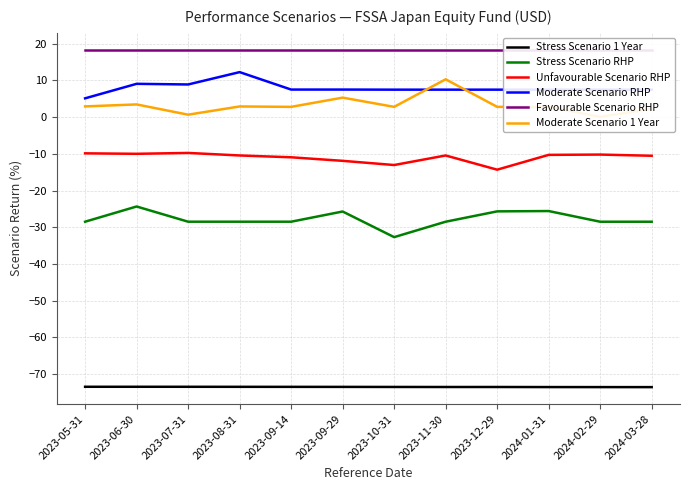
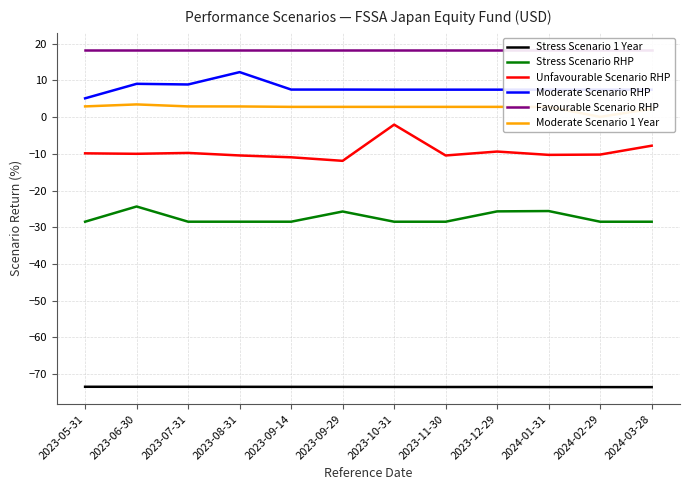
  {
    "Stress Scenario 1 Year": {
      "2023-05-31": -73,
      "2023-06-30": -73,
      "2023-07-31": -73,
      "2023-08-31": -73,
      "2023-09-14": -73,
      "2023-09-29": -74,
      "2023-10-31": -74,
      "2023-11-30": -74,
      "2023-12-29": -74,
      "2024-01-31": -74,
      "2024-02-29": -74,
      "2024-03-28": -74
    },
    "Stress Scenario RHP": {
      "2023-05-31": -28,
      "2023-06-30": -24,
      "2023-07-31": -28,
      "2023-08-31": -29,
      "2023-09-14": -29,
      "2023-09-29": -26,
-     "2023-10-31": -33,
+     "2023-10-31": -29,
      "2023-11-30": -29,
      "2023-12-29": -26,
      "2024-01-31": -26,
      "2024-02-29": -29,
      "2024-03-28": -29
    },
    "Unfavourable Scenario RHP": {
      "2023-05-31": -10,
      "2023-06-30": -10,
      "2023-07-31": -10,
      "2023-08-31": -10,
      "2023-09-14": -11,
      "2023-09-29": -12,
-     "2023-10-31": -13,
+     "2023-10-31": -2,
      "2023-11-30": -10,
-     "2023-12-29": -14,
+     "2023-12-29": -9,
      "2024-01-31": -10,
      "2024-02-29": -10,
-     "2024-03-28": -11
+     "2024-03-28": -8
    },
    "Moderate Scenario RHP": {
      "2023-05-31": 5,
      "2023-06-30": 9,
      "2023-07-31": 9,
      "2023-08-31": 12,
      "2023-09-14": 7,
      "2023-09-29": 7,
      "2023-10-31": 7,
      "2023-11-30": 7,
      "2023-12-29": 7
    },
    "Favourable Scenario RHP": {
      "2023-05-31": 18,
      "2023-06-30": 18,
      "2023-07-31": 18,
      "2023-08-31": 18,
      "2023-09-14": 18,
      "2023-09-29": 18,
      "2023-10-31": 18,
      "2023-11-30": 18,
      "2023-12-29": 18
    },
    "Moderate Scenario 1 Year": {
      "2023-05-31": 3,
      "2023-06-30": 3,
-     "2023-07-31": 1,
+     "2023-07-31": 3,
      "2023-08-31": 3,
      "2023-09-14": 3,
-     "2023-09-29": 5,
+     "2023-09-29": 3,
      "2023-10-31": 3,
-     "2023-11-30": 10,
+     "2023-11-30": 3,
      "2023-12-29": 3
    }
  }
